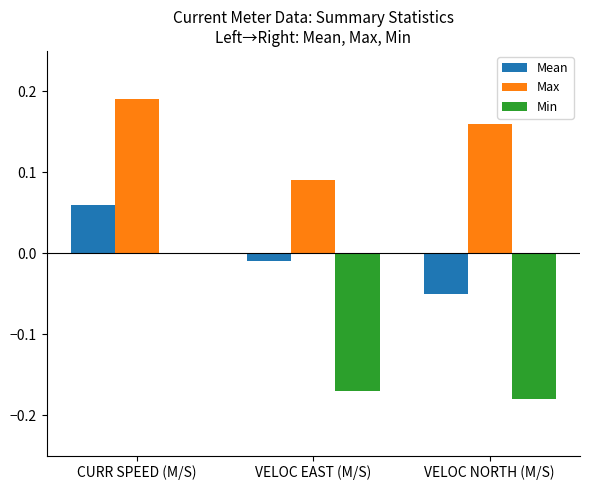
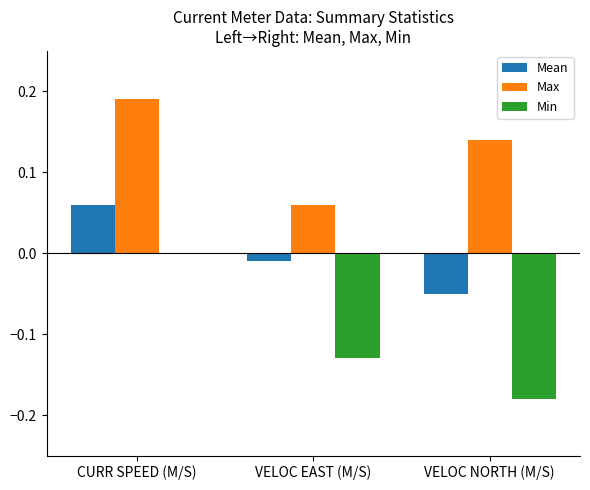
  {
    "Mean": {
      "CURR SPEED (M/S)": 0.06,
      "VELOC EAST (M/S)": -0.01,
      "VELOC NORTH (M/S)": -0.05
    },
    "Max": {
      "CURR SPEED (M/S)": 0.19,
-     "VELOC EAST (M/S)": 0.09,
-     "VELOC NORTH (M/S)": 0.16
+     "VELOC EAST (M/S)": 0.06,
+     "VELOC NORTH (M/S)": 0.14
    },
    "Min": {
      "CURR SPEED (M/S)": 0.00,
-     "VELOC EAST (M/S)": -0.17,
+     "VELOC EAST (M/S)": -0.13,
      "VELOC NORTH (M/S)": -0.18
    }
  }
